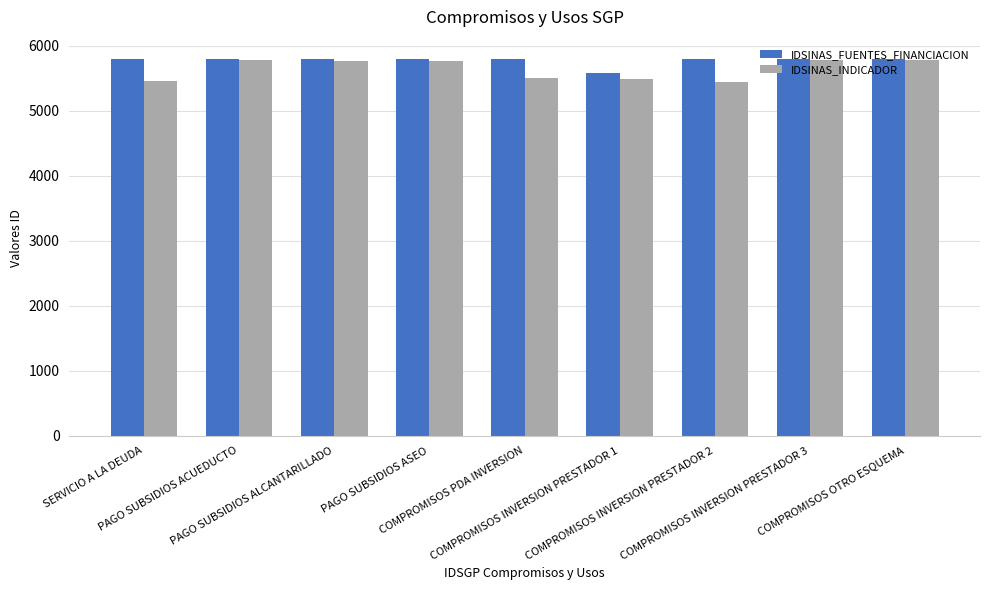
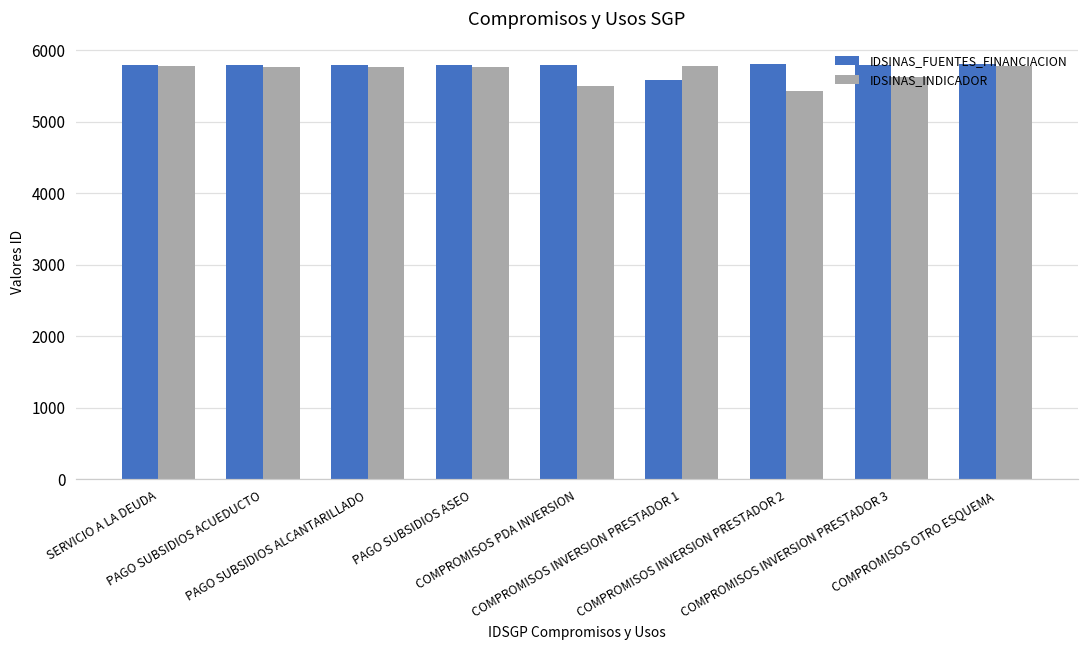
  {
    "IDSINAS_FUENTES_FINANCIACION": {
      "SERVICIO A LA DEUDA": 5800,
      "PAGO SUBSIDIOS ACUEDUCTO": 5800,
      "PAGO SUBSIDIOS ALCANTARILLADO": 5800,
      "PAGO SUBSIDIOS ASEO": 5800,
      "COMPROMISOS PDA INVERSION": 5800,
      "COMPROMISOS INVERSION PRESTADOR 1": 5600,
      "COMPROMISOS INVERSION PRESTADOR 2": 5800,
      "COMPROMISOS INVERSION PRESTADOR 3": 5800,
      "COMPROMISOS OTRO ESQUEMA": 5800
    },
    "IDSINAS_INDICADOR": {
-     "SERVICIO A LA DEUDA": 5500,
+     "SERVICIO A LA DEUDA": 5800,
      "PAGO SUBSIDIOS ACUEDUCTO": 5800,
      "PAGO SUBSIDIOS ALCANTARILLADO": 5800,
      "PAGO SUBSIDIOS ASEO": 5800,
      "COMPROMISOS PDA INVERSION": 5500,
-     "COMPROMISOS INVERSION PRESTADOR 1": 5500,
+     "COMPROMISOS INVERSION PRESTADOR 1": 5800,
      "COMPROMISOS INVERSION PRESTADOR 2": 5400,
-     "COMPROMISOS INVERSION PRESTADOR 3": 5800,
+     "COMPROMISOS INVERSION PRESTADOR 3": 5600,
      "COMPROMISOS OTRO ESQUEMA": 5800
    }
  }
